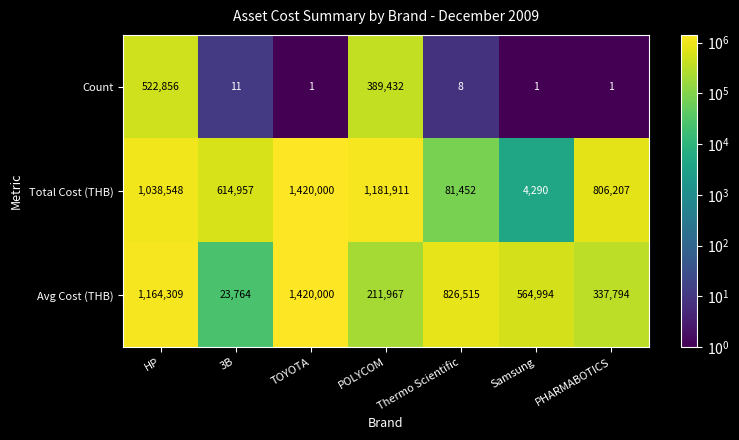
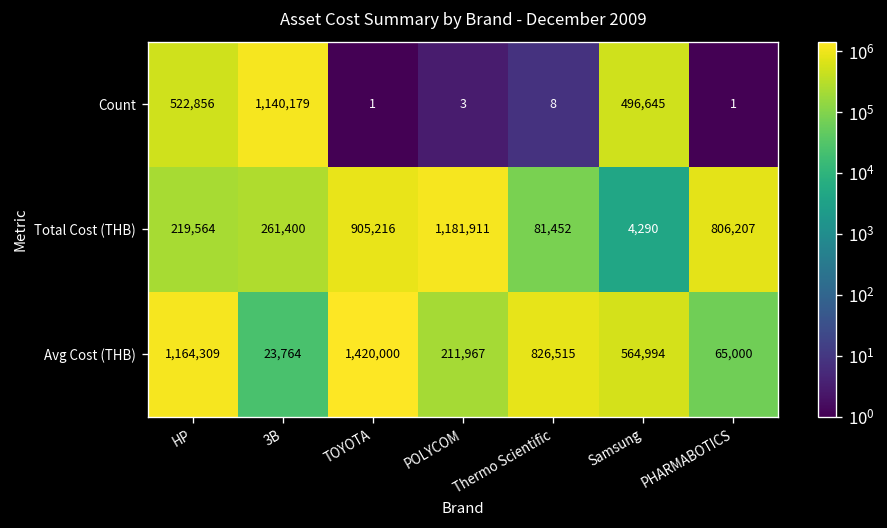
  {
    "Count": {
      "HP": "522,856",
-     "3B": "11",
+     "3B": "1,140,179",
      "TOYOTA": "1",
-     "POLYCOM": "389,432",
+     "POLYCOM": "3",
      "Thermo Scientific": "8",
-     "Samsung": "1",
+     "Samsung": "496,645",
      "PHARMABOTICS": "1"
    },
    "Total Cost (THB)": {
-     "HP": "1,038,548",
-     "3B": "614,957",
-     "TOYOTA": "1,420,000",
+     "HP": "219,564",
+     "3B": "261,400",
+     "TOYOTA": "905,216",
      "POLYCOM": "1,181,911",
      "Thermo Scientific": "81,452",
      "Samsung": "4,290",
      "PHARMABOTICS": "806,207"
    },
    "Avg Cost (THB)": {
      "HP": "1,164,309",
      "3B": "23,764",
      "TOYOTA": "1,420,000",
      "POLYCOM": "211,967",
      "Thermo Scientific": "826,515",
      "Samsung": "564,994",
-     "PHARMABOTICS": "337,794"
+     "PHARMABOTICS": "65,000"
    }
  }
